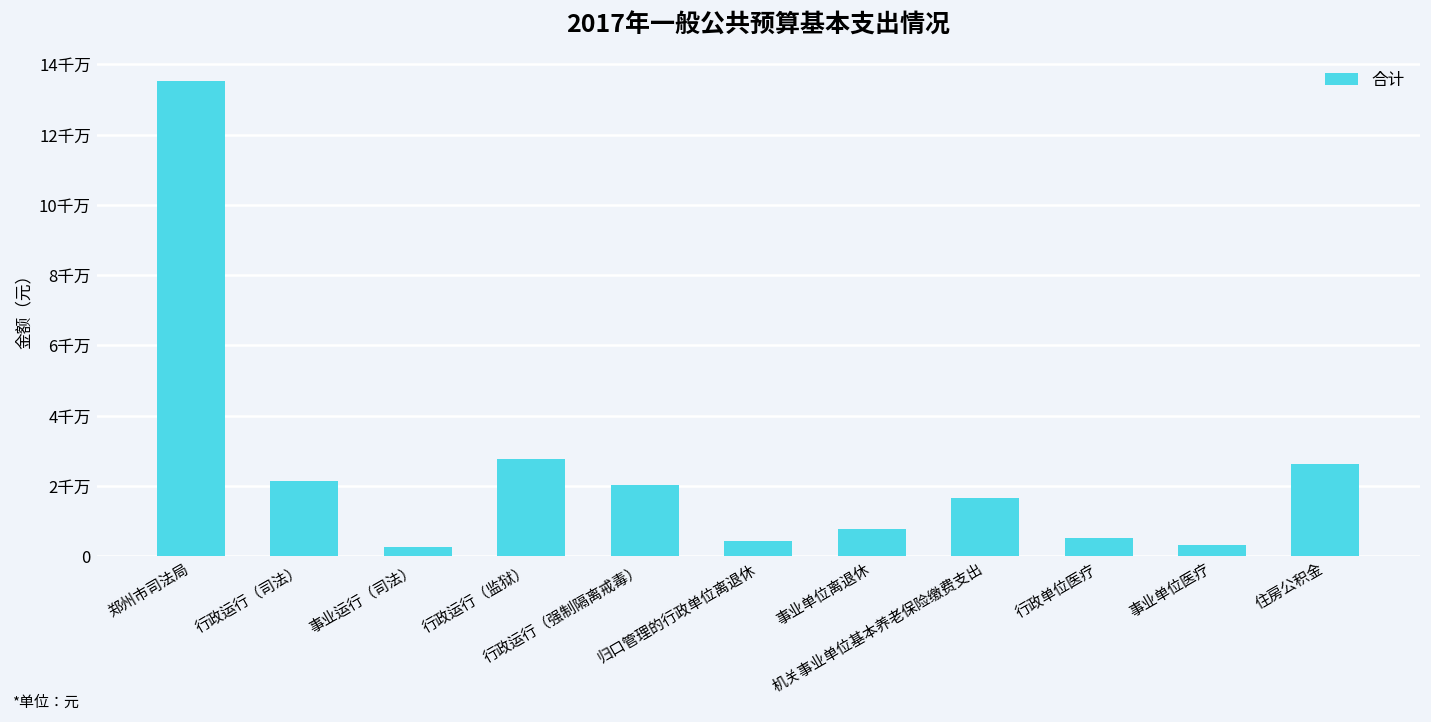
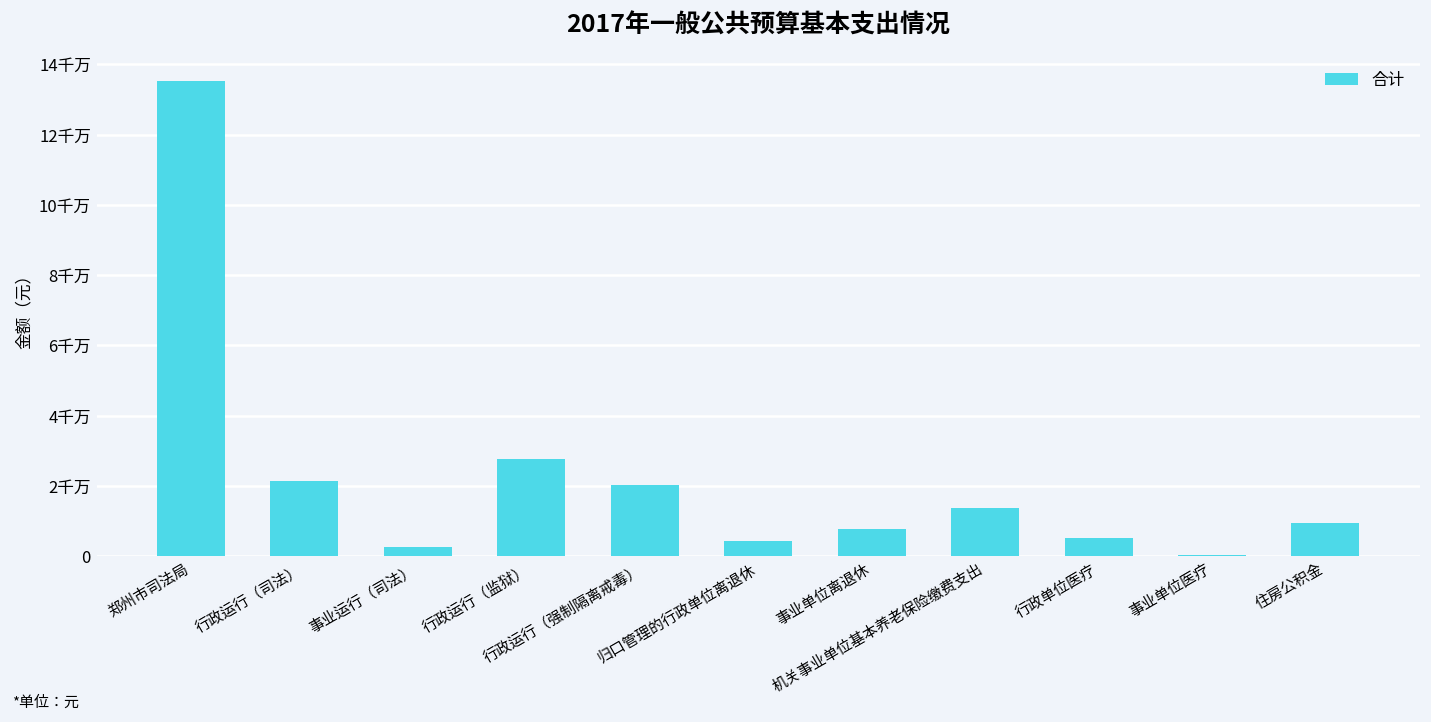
  {
    "郑州市司法局": "13.5千万",
    "行政运行（司法）": "2.1千万",
    "事业运行（司法）": "0.3千万",
    "行政运行（监狱）": "2.8千万",
    "行政运行（强制隔离戒毒）": "2.0千万",
    "归口管理的行政单位离退休": "0.4千万",
    "事业单位离退休": "0.8千万",
-   "机关事业单位基本养老保险缴费支出": "1.7千万",
+   "机关事业单位基本养老保险缴费支出": "1.4千万",
    "行政单位医疗": "0.5千万",
-   "事业单位医疗": "0.3千万",
-   "住房公积金": "2.6千万"
+   "事业单位医疗": "0.0千万",
+   "住房公积金": "0.9千万"
  }
